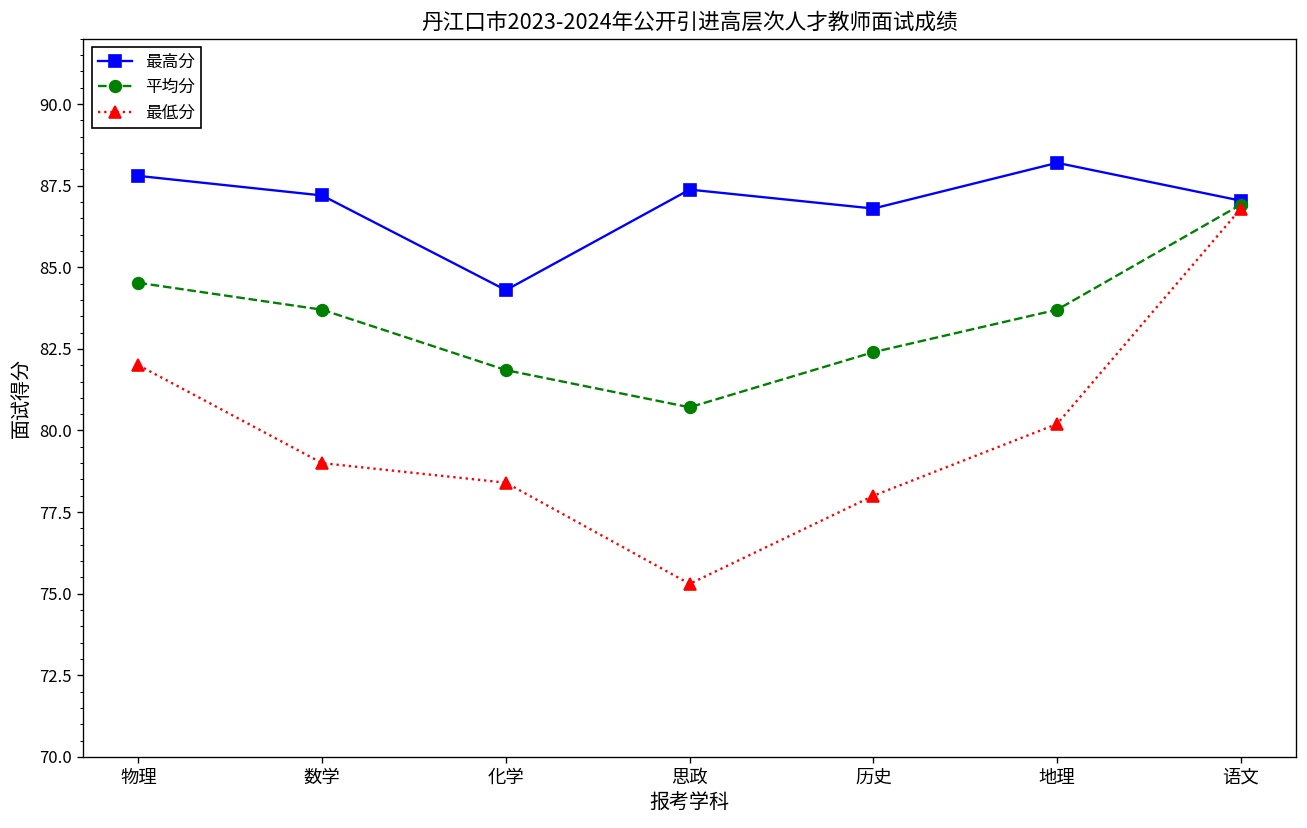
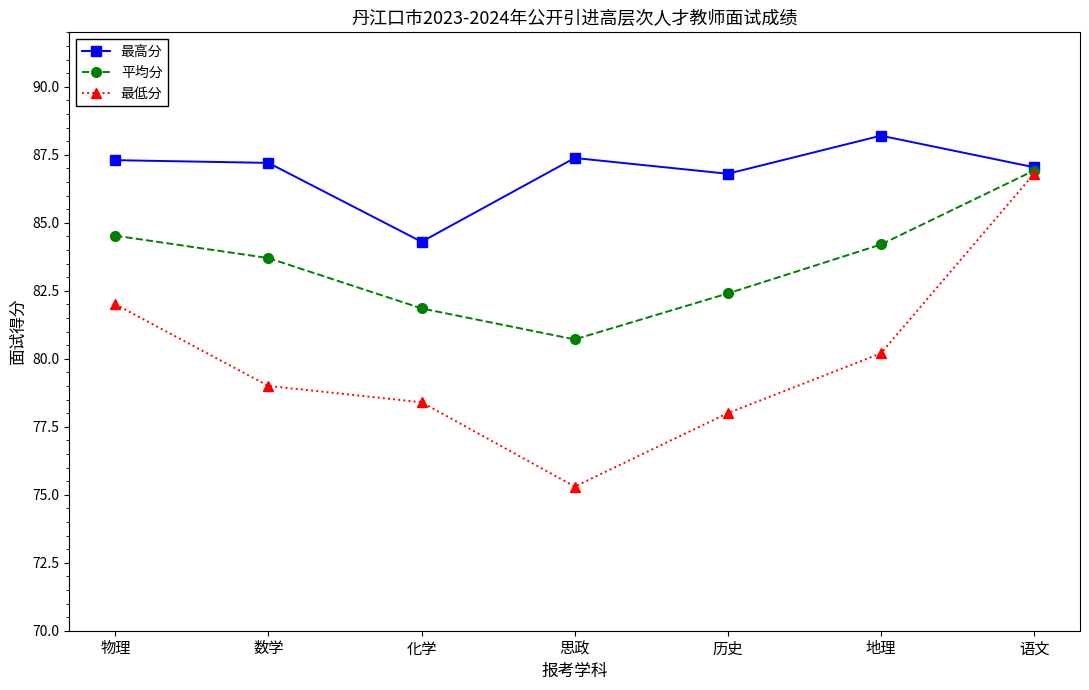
  {
    "最高分": {
-     "物理": 87.8,
+     "物理": 87.3,
      "数学": 87.2,
      "化学": 84.3,
      "思政": 87.4,
      "历史": 86.8,
      "地理": 88.2,
      "语文": 87.0
    },
    "平均分": {
      "物理": 84.5,
      "数学": 83.7,
      "化学": 81.9,
      "思政": 80.7,
      "历史": 82.4,
-     "地理": 83.7,
+     "地理": 84.2,
      "语文": 86.9
    },
    "最低分": {
      "物理": 82.0,
      "数学": 79.0,
      "化学": 78.4,
      "思政": 75.3,
      "历史": 78.0,
      "地理": 80.2,
      "语文": 86.8
    }
  }
